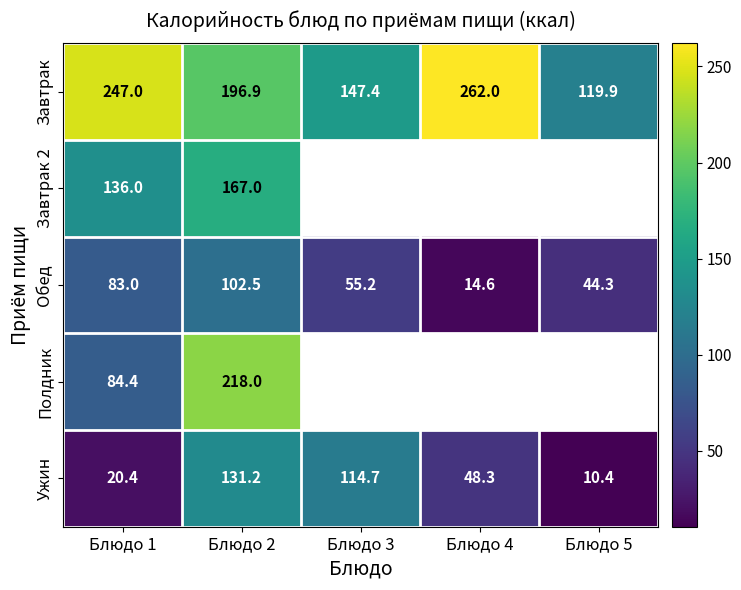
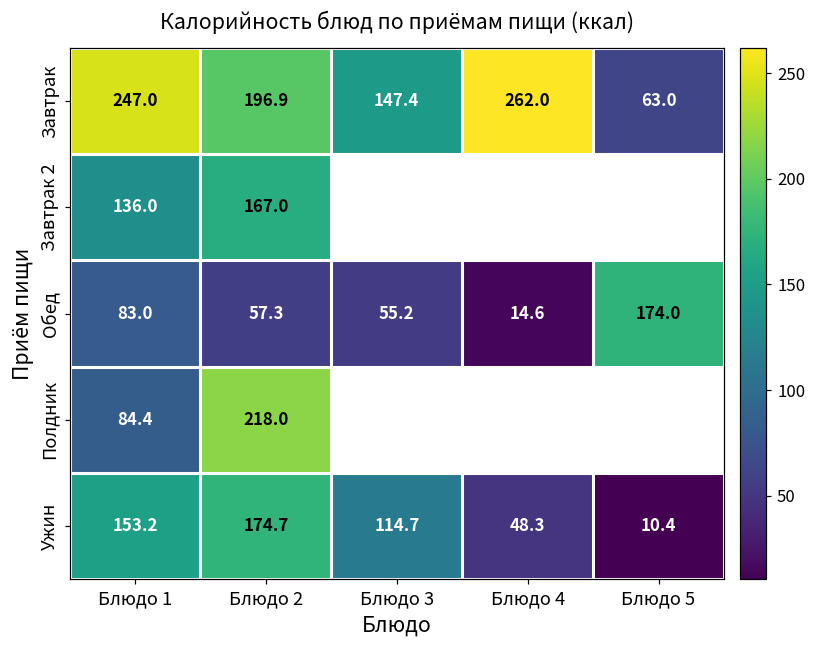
  {
    "Завтрак": {
      "Блюдо 1": 247.0,
      "Блюдо 2": 196.9,
      "Блюдо 3": 147.4,
      "Блюдо 4": 262.0,
-     "Блюдо 5": 119.9
+     "Блюдо 5": 63.0
    },
    "Завтрак 2": {
      "Блюдо 1": 136.0,
      "Блюдо 2": 167.0
    },
    "Обед": {
      "Блюдо 1": 83.0,
-     "Блюдо 2": 102.5,
+     "Блюдо 2": 57.3,
      "Блюдо 3": 55.2,
      "Блюдо 4": 14.6,
-     "Блюдо 5": 44.3
+     "Блюдо 5": 174.0
    },
    "Полдник": {
      "Блюдо 1": 84.4,
      "Блюдо 2": 218.0
    },
    "Ужин": {
-     "Блюдо 1": 20.4,
-     "Блюдо 2": 131.2,
+     "Блюдо 1": 153.2,
+     "Блюдо 2": 174.7,
      "Блюдо 3": 114.7,
      "Блюдо 4": 48.3,
      "Блюдо 5": 10.4
    }
  }
